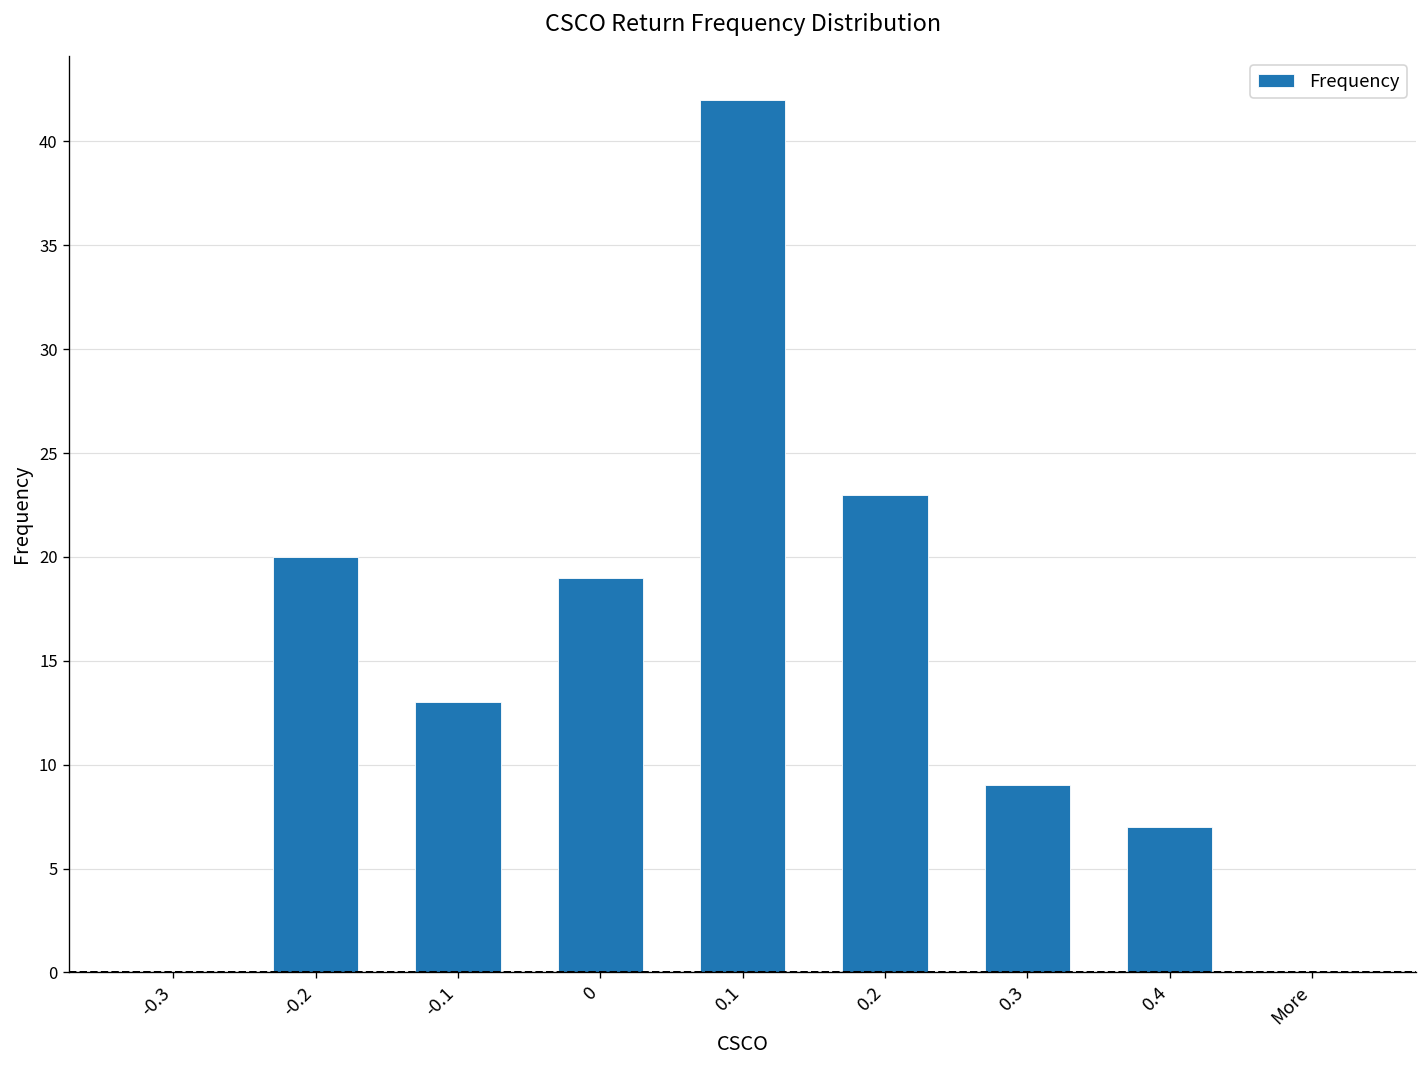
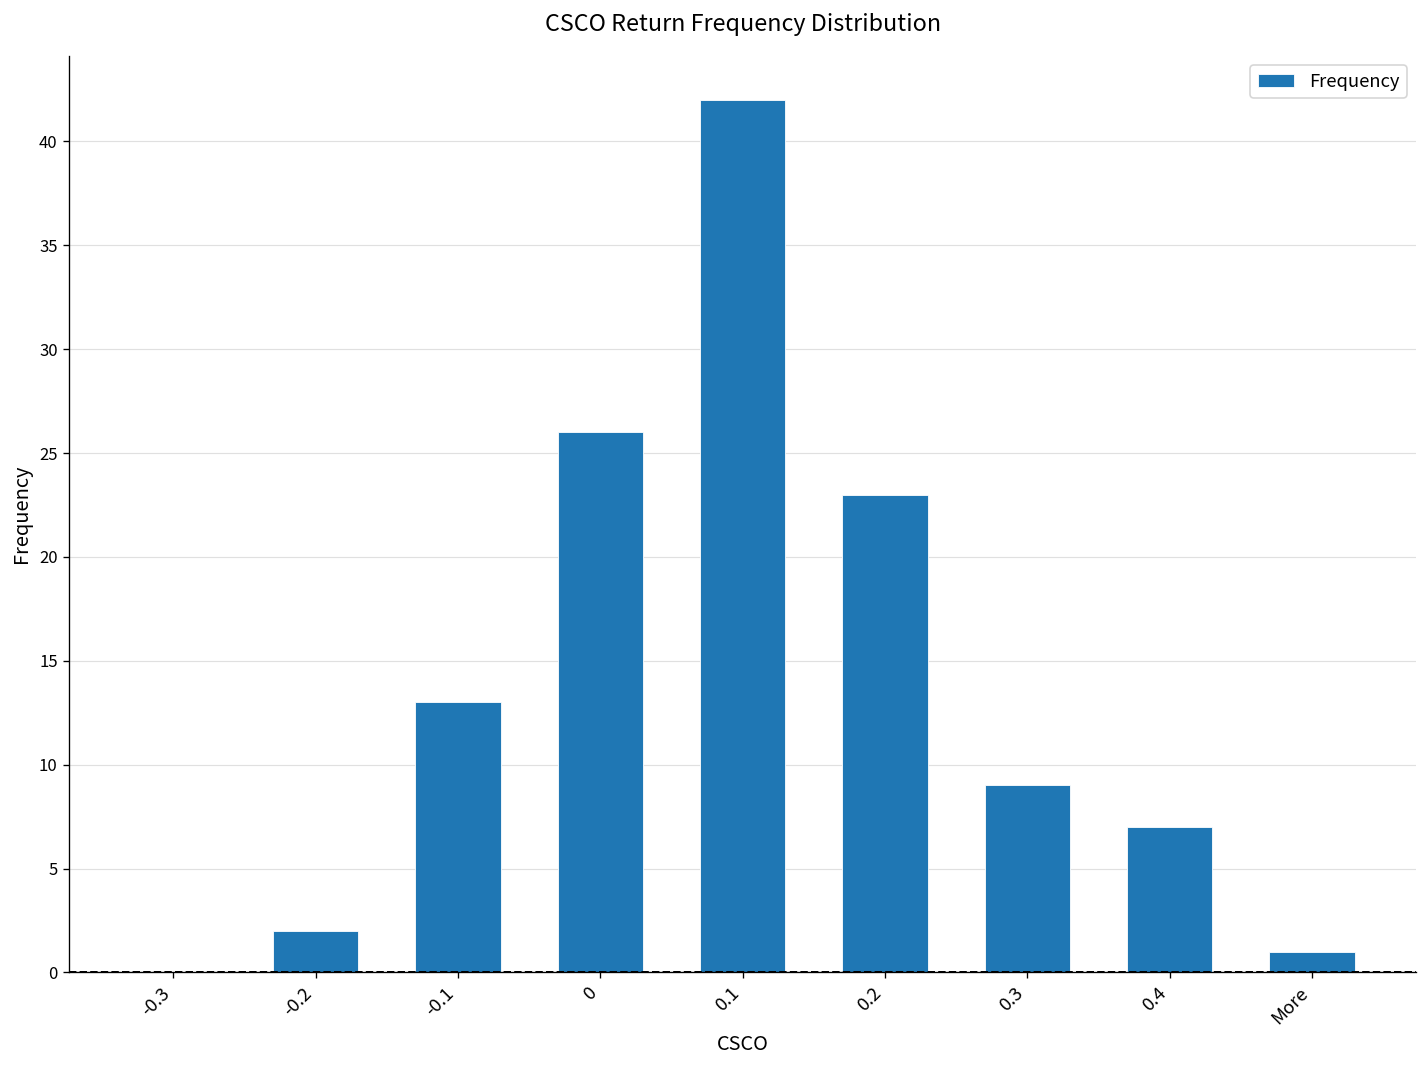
  {
    "-0.3": 0,
-   "-0.2": 20,
+   "-0.2": 2,
    "-0.1": 13,
-   "0": 19,
+   "0": 26,
    "0.1": 42,
    "0.2": 23,
    "0.3": 9,
    "0.4": 7,
-   "More": 0
+   "More": 1
  }
